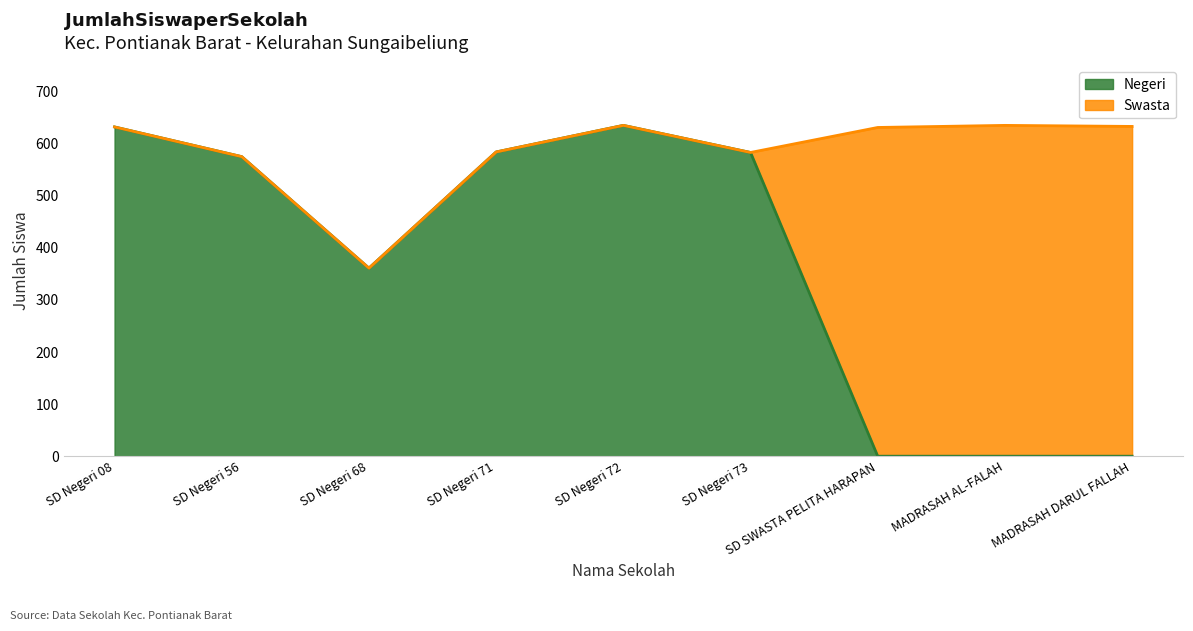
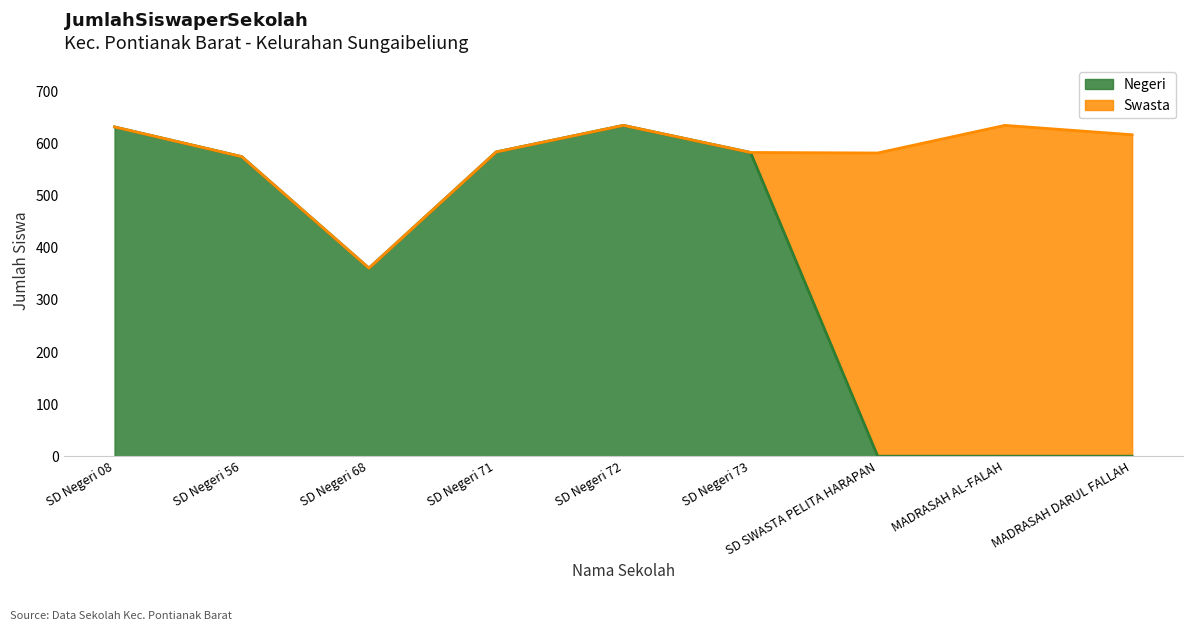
  {
    "Negeri": {
      "SD SWASTA PELITA HARAPAN": 0,
      "MADRASAH AL-FALAH": 0,
      "MADRASAH DARUL FALLAH": 0
    },
    "Swasta": {
-     "SD SWASTA PELITA HARAPAN": 630,
+     "SD SWASTA PELITA HARAPAN": 580,
      "MADRASAH AL-FALAH": 640,
-     "MADRASAH DARUL FALLAH": 630
+     "MADRASAH DARUL FALLAH": 620
    }
  }
